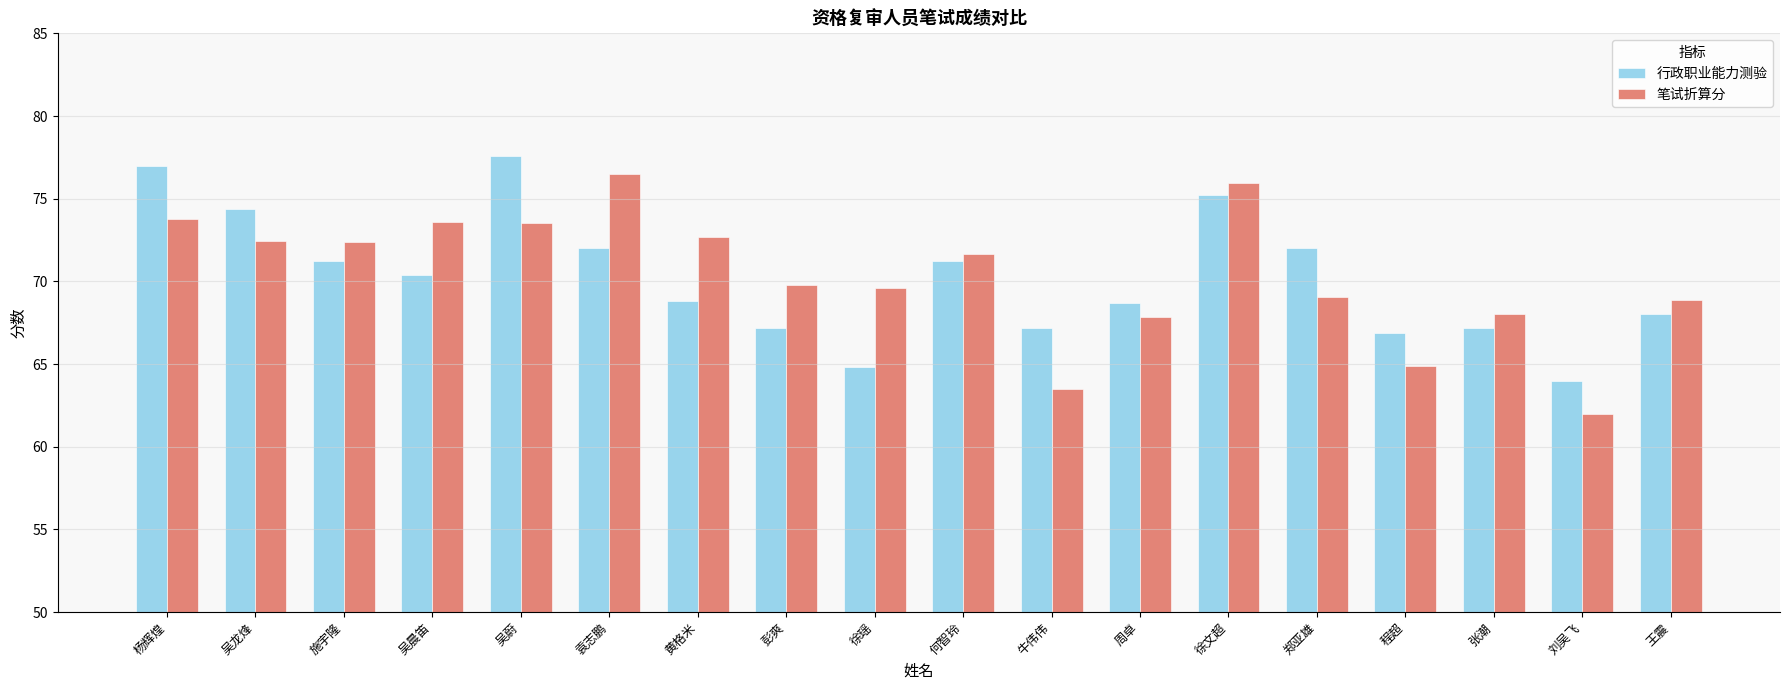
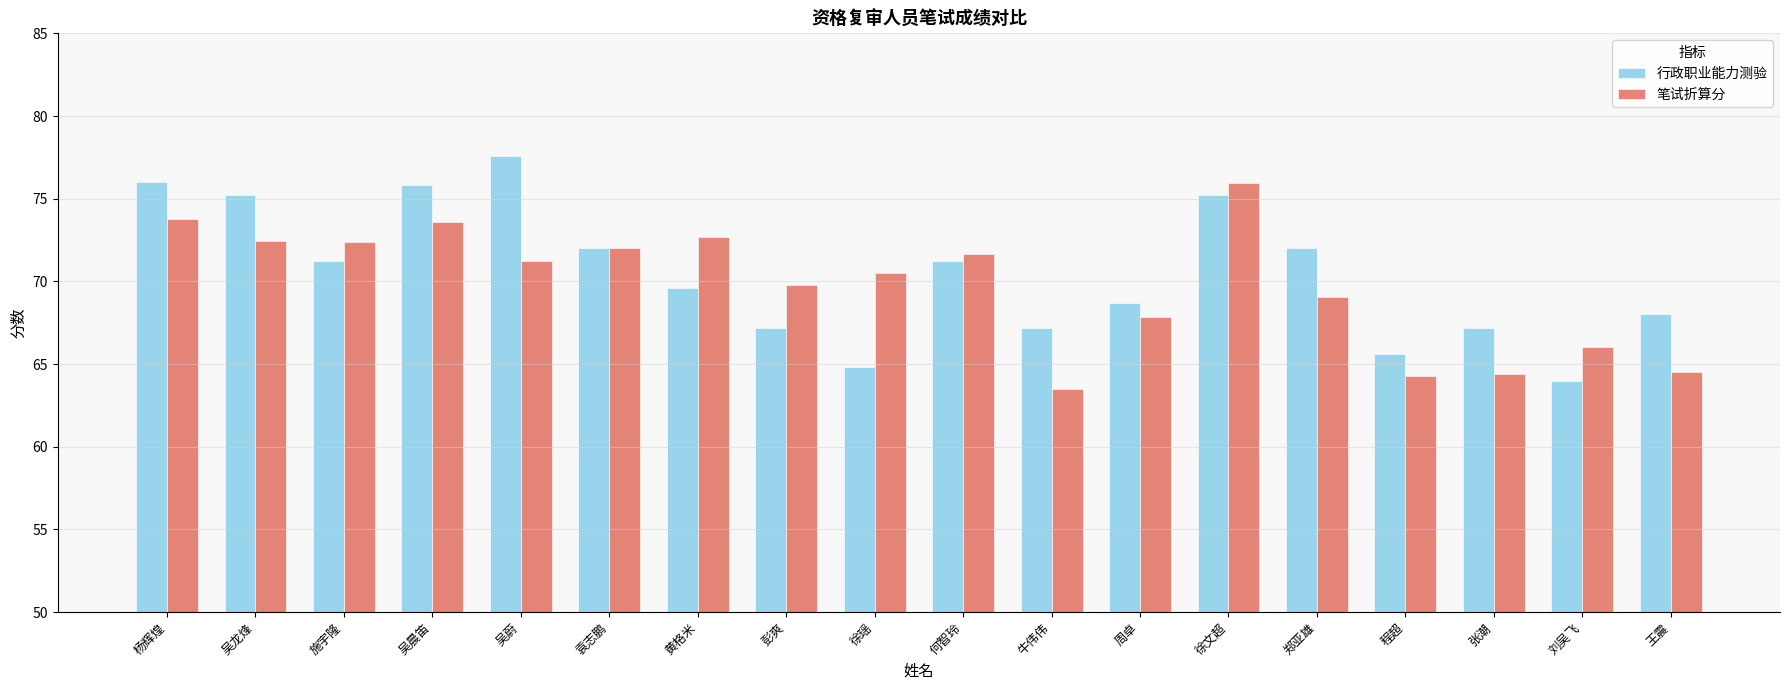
  {
    "行政职业能力测验": {
-     "杨辉煌": 77,
-     "吴龙烽": 74.4,
+     "杨辉煌": 76,
+     "吴龙烽": 75.2,
      "施宇隆": 71.2,
-     "吴晨笛": 70.4,
+     "吴晨笛": 75.8,
      "吴蔚": 77.6,
      "袁志鹏": 72.0,
-     "黄格米": 68.8,
+     "黄格米": 69.6,
      "彭爽": 67.2,
      "徐瑶": 64.8,
      "何智玲": 71.2,
      "牛伟伟": 67.2,
      "周卓": 68.7,
      "徐文超": 75.2,
      "郑亚雄": 72.0,
-     "程超": 66.9,
+     "程超": 65.6,
      "张潮": 67.2,
      "刘吴飞": 64.0,
      "王震": 68.0
    },
    "笔试折算分": {
      "杨辉煌": 73.8,
      "吴龙烽": 72.4,
      "施宇隆": 72.4,
      "吴晨笛": 73.6,
-     "吴蔚": 73.5,
-     "袁志鹏": 76.5,
+     "吴蔚": 71.2,
+     "袁志鹏": 72.0,
      "黄格米": 72.7,
      "彭爽": 69.8,
-     "徐瑶": 69.6,
+     "徐瑶": 70.5,
      "何智玲": 71.6,
      "牛伟伟": 63.5,
      "周卓": 67.8,
      "徐文超": 75.9,
      "郑亚雄": 69.1,
-     "程超": 64.9,
-     "张潮": 68.0,
-     "刘吴飞": 62.0,
-     "王震": 68.9
+     "程超": 64.3,
+     "张潮": 64.4,
+     "刘吴飞": 66.0,
+     "王震": 64.5
    }
  }
